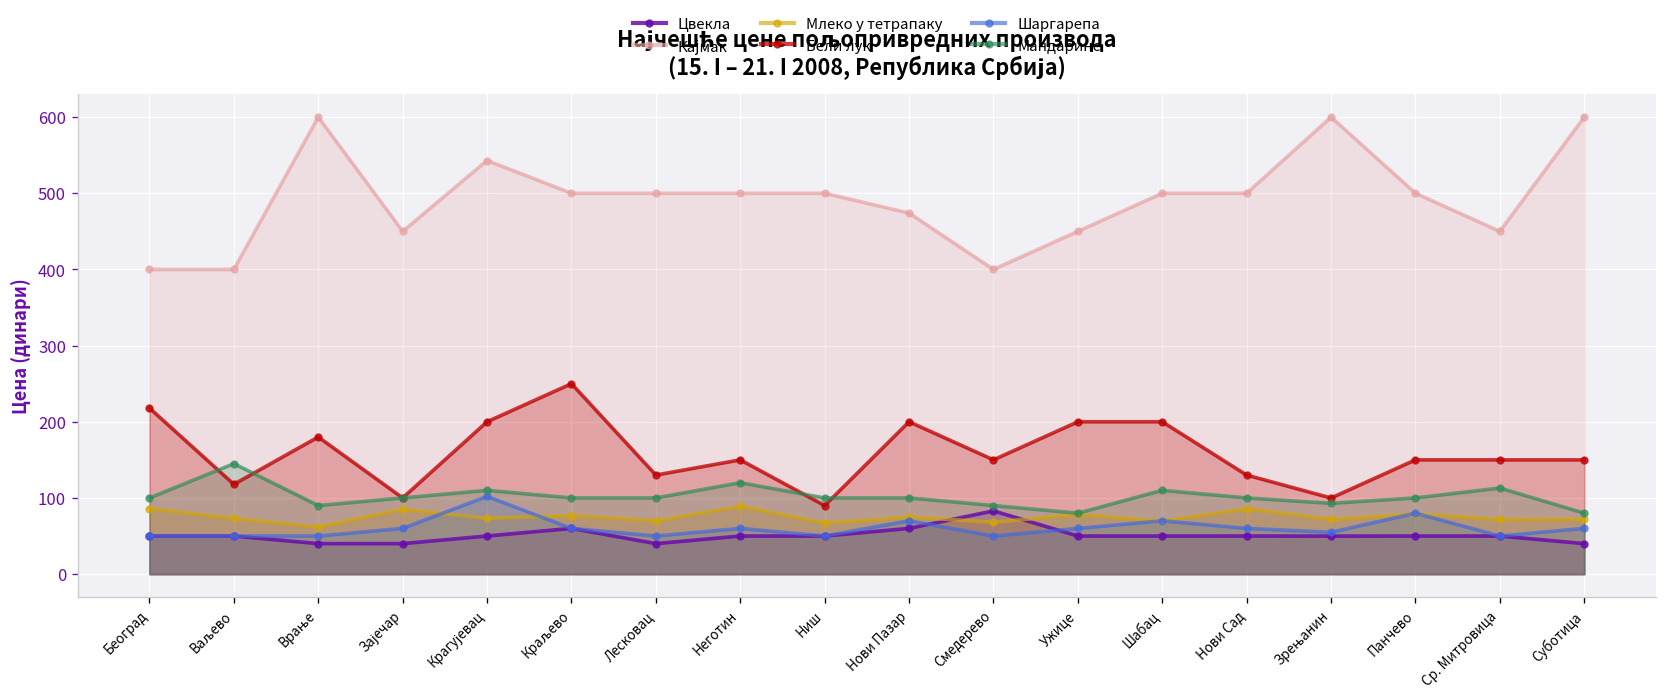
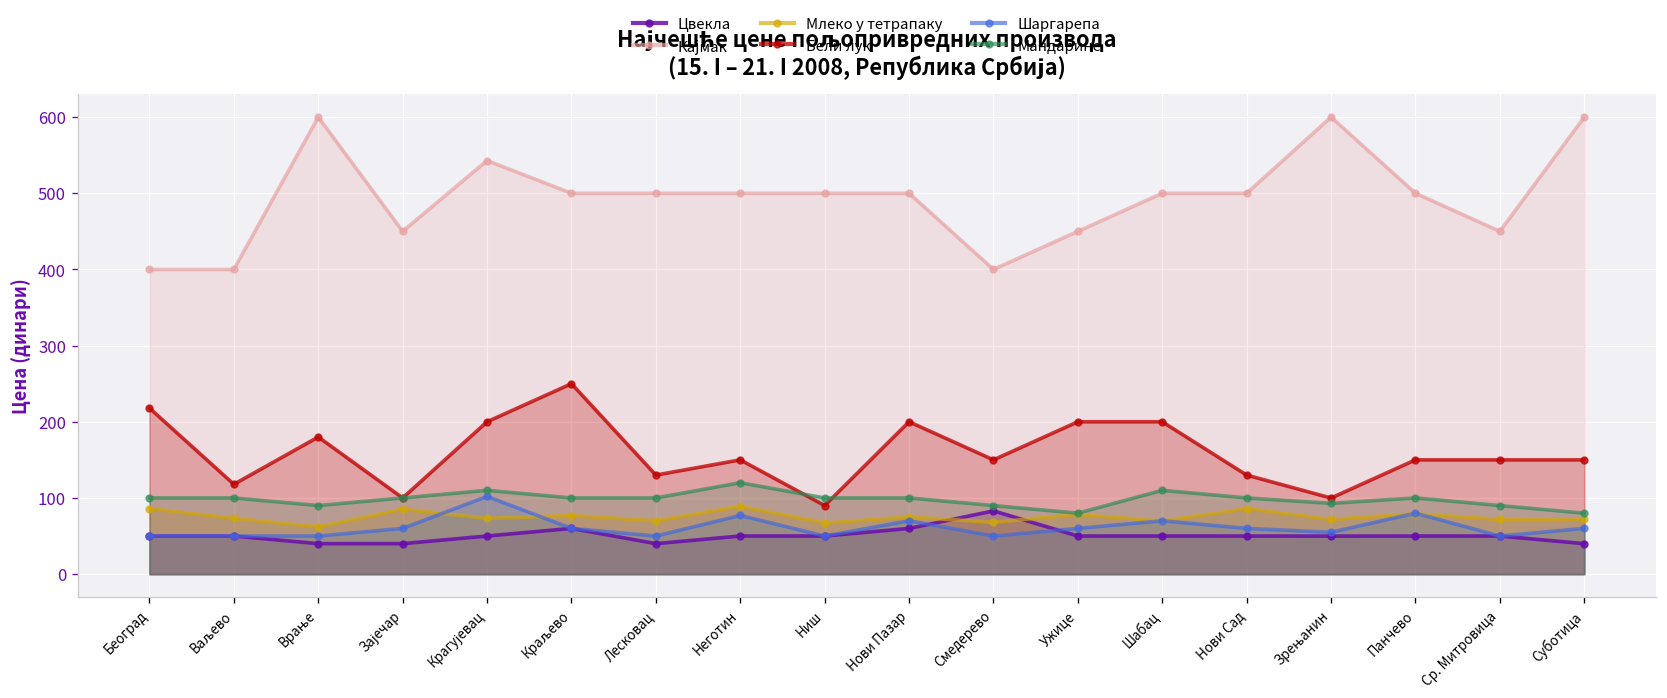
  {
    "Цвекла": {
      "Врање": 40,
      "Зајечар": 40,
      "Крагујевац": 50,
      "Лесковац": 40,
      "Неготин": 50,
      "Нови Пазар": 60,
      "Смедерево": 80,
      "Ужице": 50,
      "Шабац": 50,
      "Нови Сад": 50,
      "Зрењанин": 50,
      "Панчево": 50,
      "Суботица": 40
    },
    "Кајмак": {
      "Београд": 400,
      "Ваљево": 400,
      "Врање": 600,
      "Зајечар": 450,
      "Крагујевац": 540,
      "Краљево": 500,
      "Лесковац": 500,
      "Неготин": 500,
      "Ниш": 500,
-     "Нови Пазар": 470,
+     "Нови Пазар": 500,
      "Смедерево": 400,
      "Ужице": 450,
      "Шабац": 500,
      "Нови Сад": 500,
      "Зрењанин": 600,
      "Панчево": 500,
      "Ср. Митровица": 450,
      "Суботица": 600
    },
    "Млеко у тетрапаку": {
      "Београд": 90,
      "Ваљево": 70,
      "Врање": 60,
      "Зајечар": 90,
      "Крагујевац": 70,
      "Краљево": 80,
      "Лесковац": 70,
      "Неготин": 90,
      "Ниш": 70,
      "Нови Пазар": 80,
      "Смедерево": 70,
      "Нови Сад": 90,
      "Зрењанин": 70,
      "Ср. Митровица": 70,
      "Суботица": 70
    },
    "Бели лук": {
      "Београд": 220,
      "Ваљево": 120,
      "Врање": 180,
      "Крагујевац": 200,
      "Краљево": 250,
      "Лесковац": 130,
      "Неготин": 150,
      "Ниш": 90,
      "Нови Пазар": 200,
      "Смедерево": 150,
      "Ужице": 200,
      "Шабац": 200,
      "Нови Сад": 130,
      "Зрењанин": 100,
      "Панчево": 150,
      "Ср. Митровица": 150,
      "Суботица": 150
    },
    "Шаргарепа": {
      "Врање": 50,
      "Зајечар": 60,
      "Крагујевац": 100,
      "Лесковац": 50,
-     "Неготин": 60,
+     "Неготин": 80,
      "Нови Пазар": 70,
      "Смедерево": 50,
      "Ужице": 60,
      "Нови Сад": 60,
      "Зрењанин": 50,
      "Суботица": 60
    },
    "Мандарине": {
      "Београд": 100,
-     "Ваљево": 150,
+     "Ваљево": 100,
      "Врање": 90,
      "Крагујевац": 110,
      "Краљево": 100,
      "Лесковац": 100,
      "Неготин": 120,
      "Ниш": 100,
      "Нови Пазар": 100,
      "Смедерево": 90,
      "Шабац": 110,
      "Нови Сад": 100,
      "Зрењанин": 90,
      "Панчево": 100,
-     "Ср. Митровица": 110,
+     "Ср. Митровица": 90,
      "Суботица": 80
    }
  }
